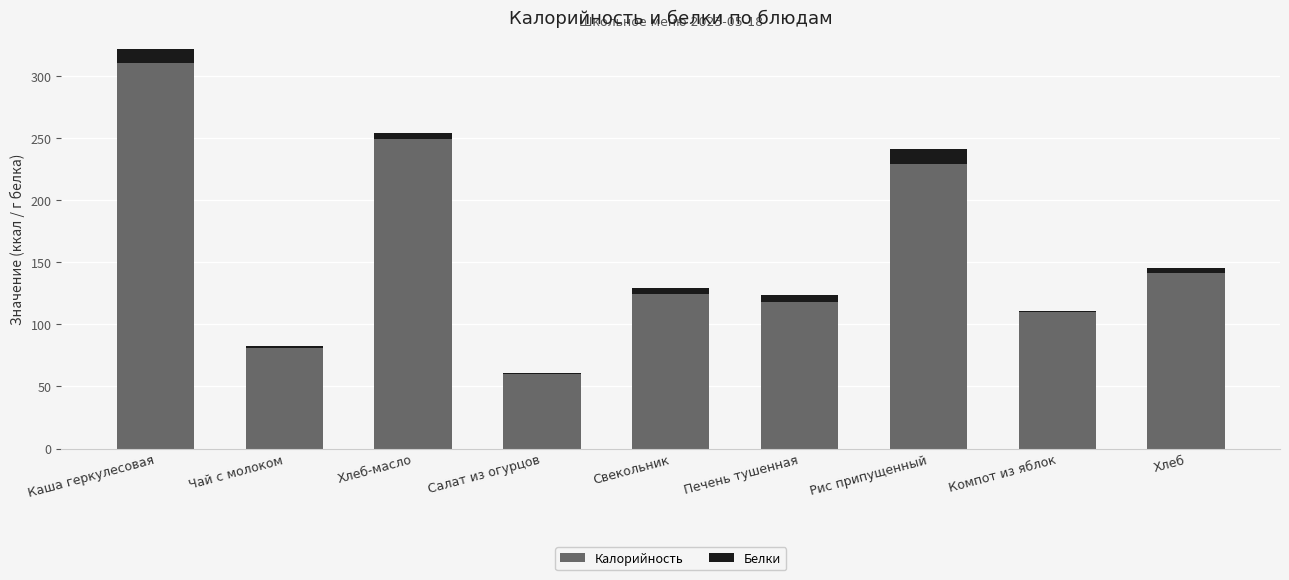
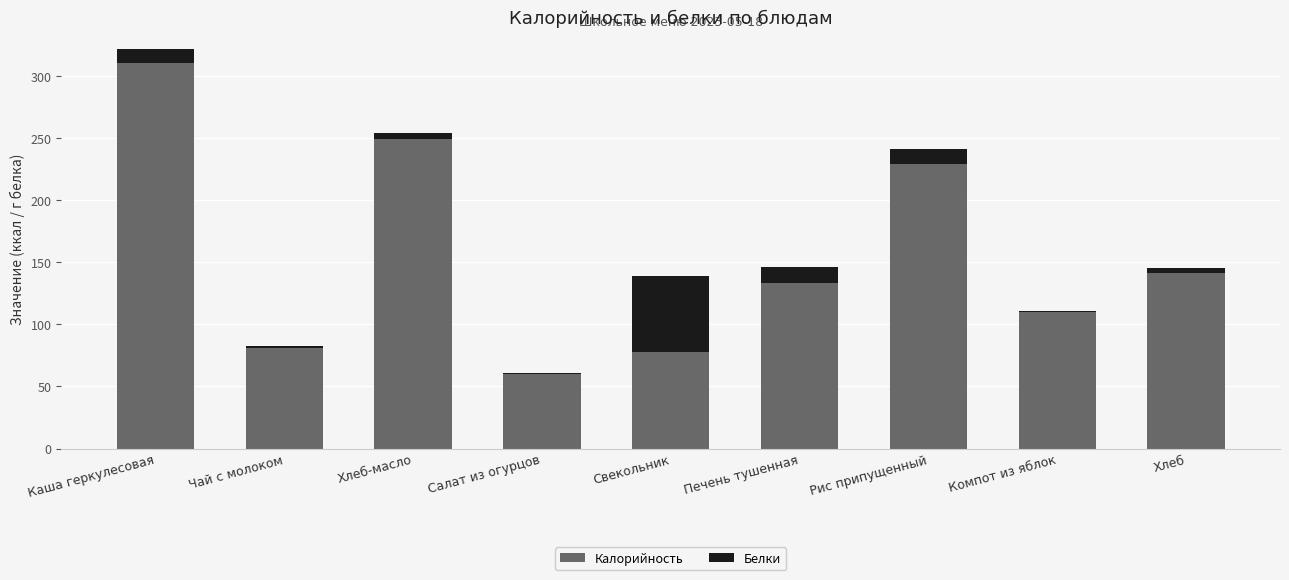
  {
    "Калорийность": {
      "Каша геркулесовая": 310,
      "Чай с молоком": 81,
      "Хлеб-масло": 250,
      "Салат из огурцов": 60,
-     "Свекольник": 124,
-     "Печень тушенная": 118,
+     "Свекольник": 77,
+     "Печень тушенная": 134,
      "Рис припущенный": 229,
      "Компот из яблок": 110,
      "Хлеб": 141
    },
    "Белки": {
      "Каша геркулесовая": 11,
      "Хлеб-масло": 5,
-     "Свекольник": 5,
-     "Печень тушенная": 6,
+     "Свекольник": 61,
+     "Печень тушенная": 12,
      "Рис припущенный": 12,
      "Хлеб": 5
    }
  }
